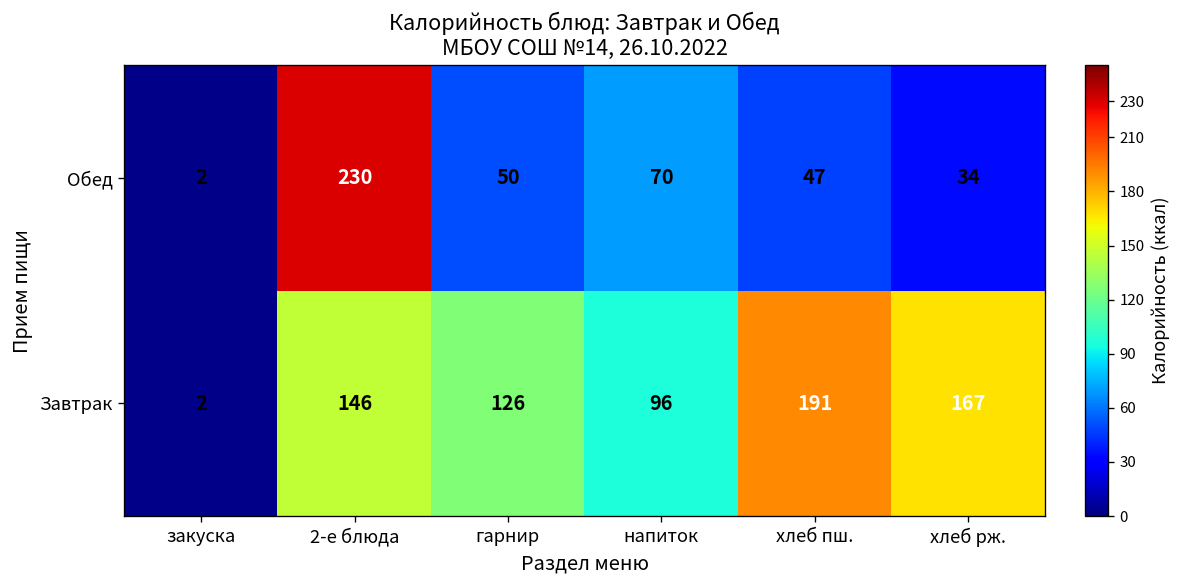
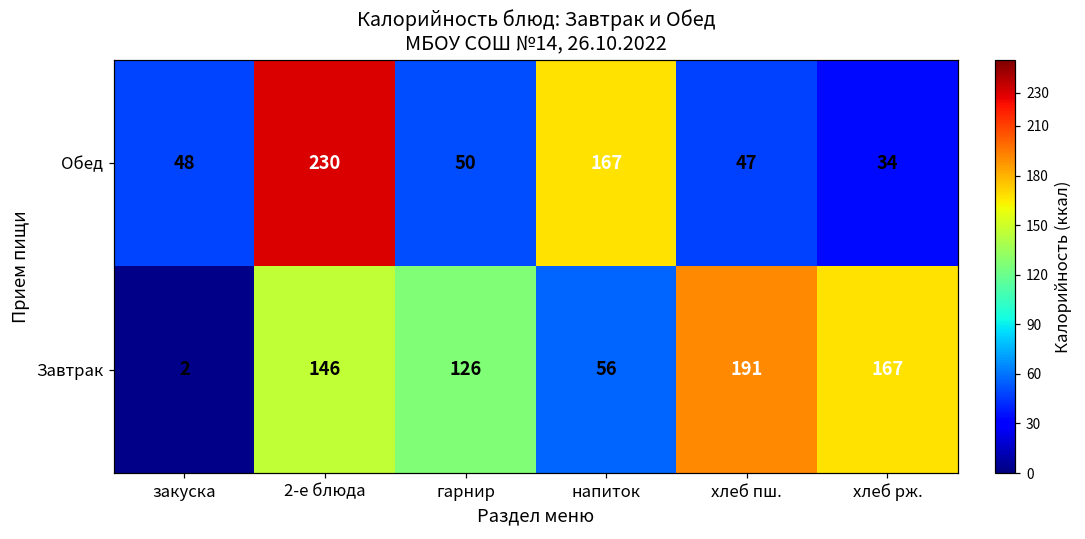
  {
    "Обед": {
-     "закуска": 2,
+     "закуска": 48,
      "2-е блюда": 230,
      "гарнир": 50,
-     "напиток": 70,
+     "напиток": 167,
      "хлеб пш.": 47,
      "хлеб рж.": 34
    },
    "Завтрак": {
      "закуска": 2,
      "2-е блюда": 146,
      "гарнир": 126,
-     "напиток": 96,
+     "напиток": 56,
      "хлеб пш.": 191,
      "хлеб рж.": 167
    }
  }
